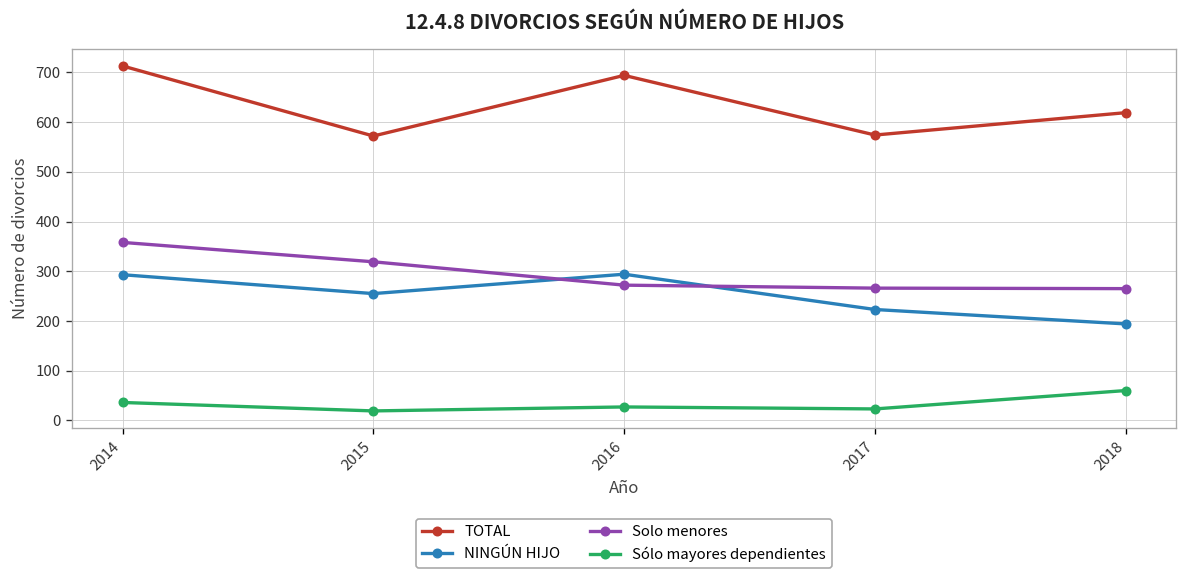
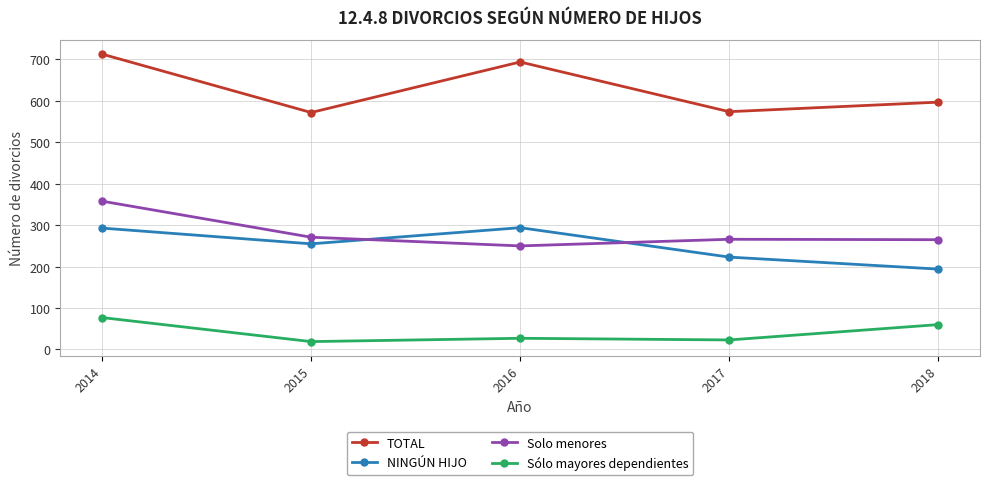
  {
    "TOTAL": {
      "2014": 710,
      "2015": 570,
      "2016": 690,
      "2017": 570,
-     "2018": 620
+     "2018": 600
    },
    "NINGÚN HIJO": {
      "2014": 290,
      "2015": 260,
      "2016": 290,
      "2017": 220,
      "2018": 190
    },
    "Solo menores": {
      "2014": 360,
-     "2015": 320,
-     "2016": 270,
+     "2015": 270,
+     "2016": 250,
      "2017": 270,
      "2018": 270
    },
    "Sólo mayores dependientes": {
-     "2014": 40,
+     "2014": 80,
      "2015": 20,
      "2016": 30,
      "2017": 20,
      "2018": 60
    }
  }
